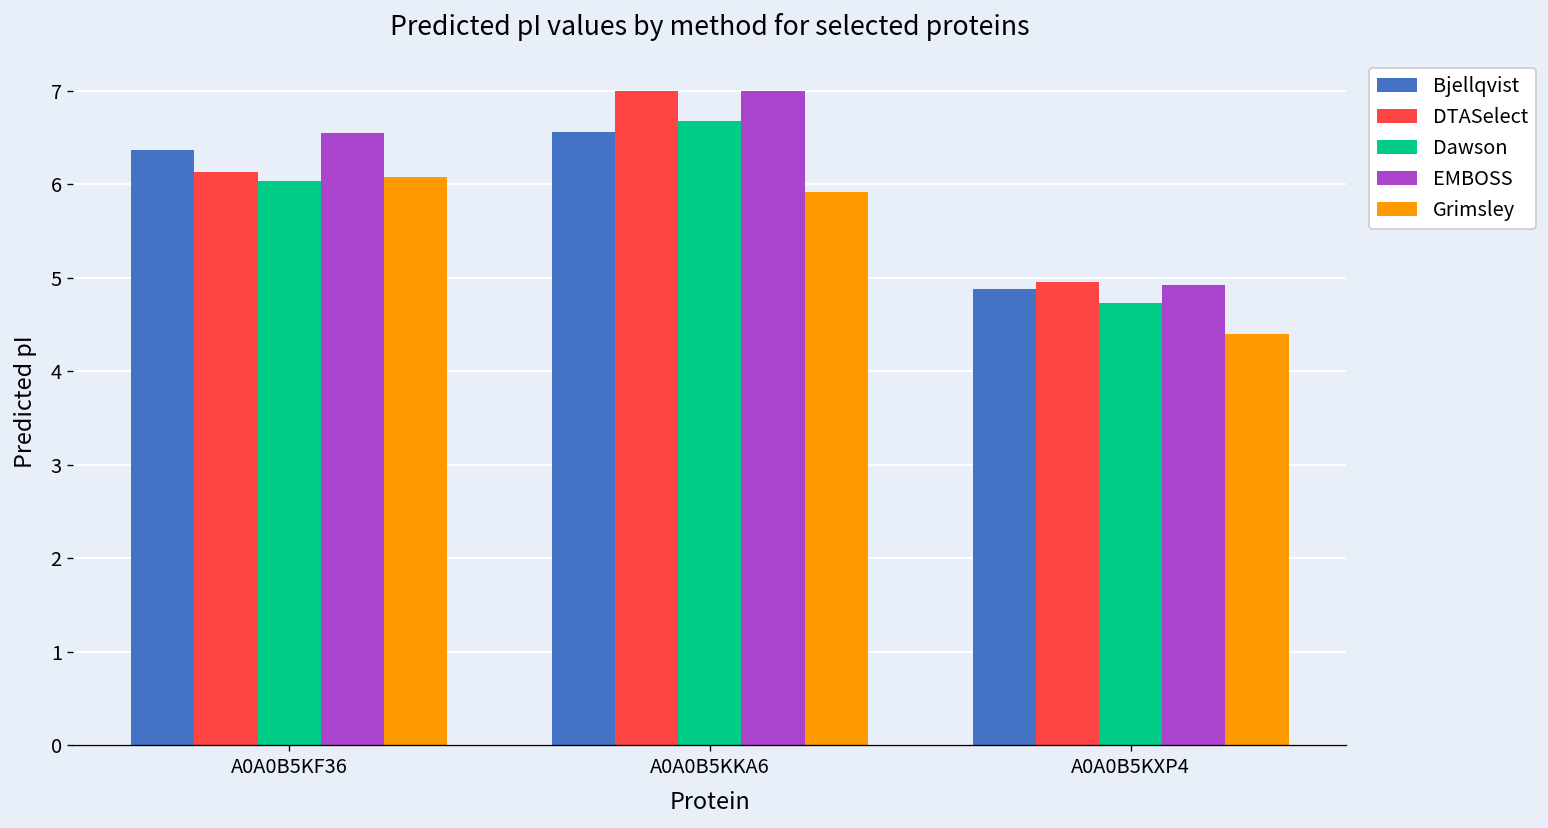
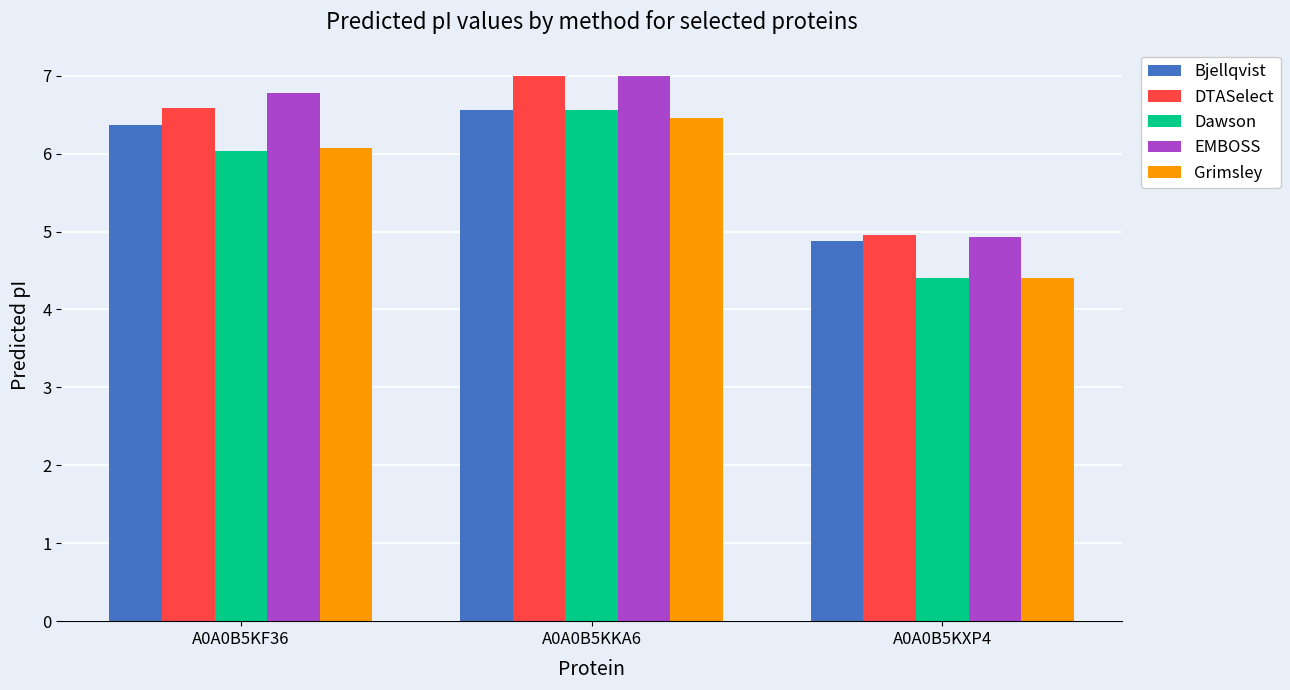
  {
    "Bjellqvist": {
      "A0A0B5KF36": 6.4,
      "A0A0B5KKA6": 6.6,
      "A0A0B5KXP4": 4.9
    },
    "DTASelect": {
-     "A0A0B5KF36": 6.1,
+     "A0A0B5KF36": 6.6,
      "A0A0B5KKA6": 7.0,
      "A0A0B5KXP4": 5.0
    },
    "Dawson": {
      "A0A0B5KF36": 6.0,
-     "A0A0B5KKA6": 6.7,
-     "A0A0B5KXP4": 4.7
+     "A0A0B5KKA6": 6.6,
+     "A0A0B5KXP4": 4.4
    },
    "EMBOSS": {
-     "A0A0B5KF36": 6.5,
+     "A0A0B5KF36": 6.8,
      "A0A0B5KKA6": 7.0,
      "A0A0B5KXP4": 4.9
    },
    "Grimsley": {
      "A0A0B5KF36": 6.1,
-     "A0A0B5KKA6": 5.9,
+     "A0A0B5KKA6": 6.5,
      "A0A0B5KXP4": 4.4
    }
  }
